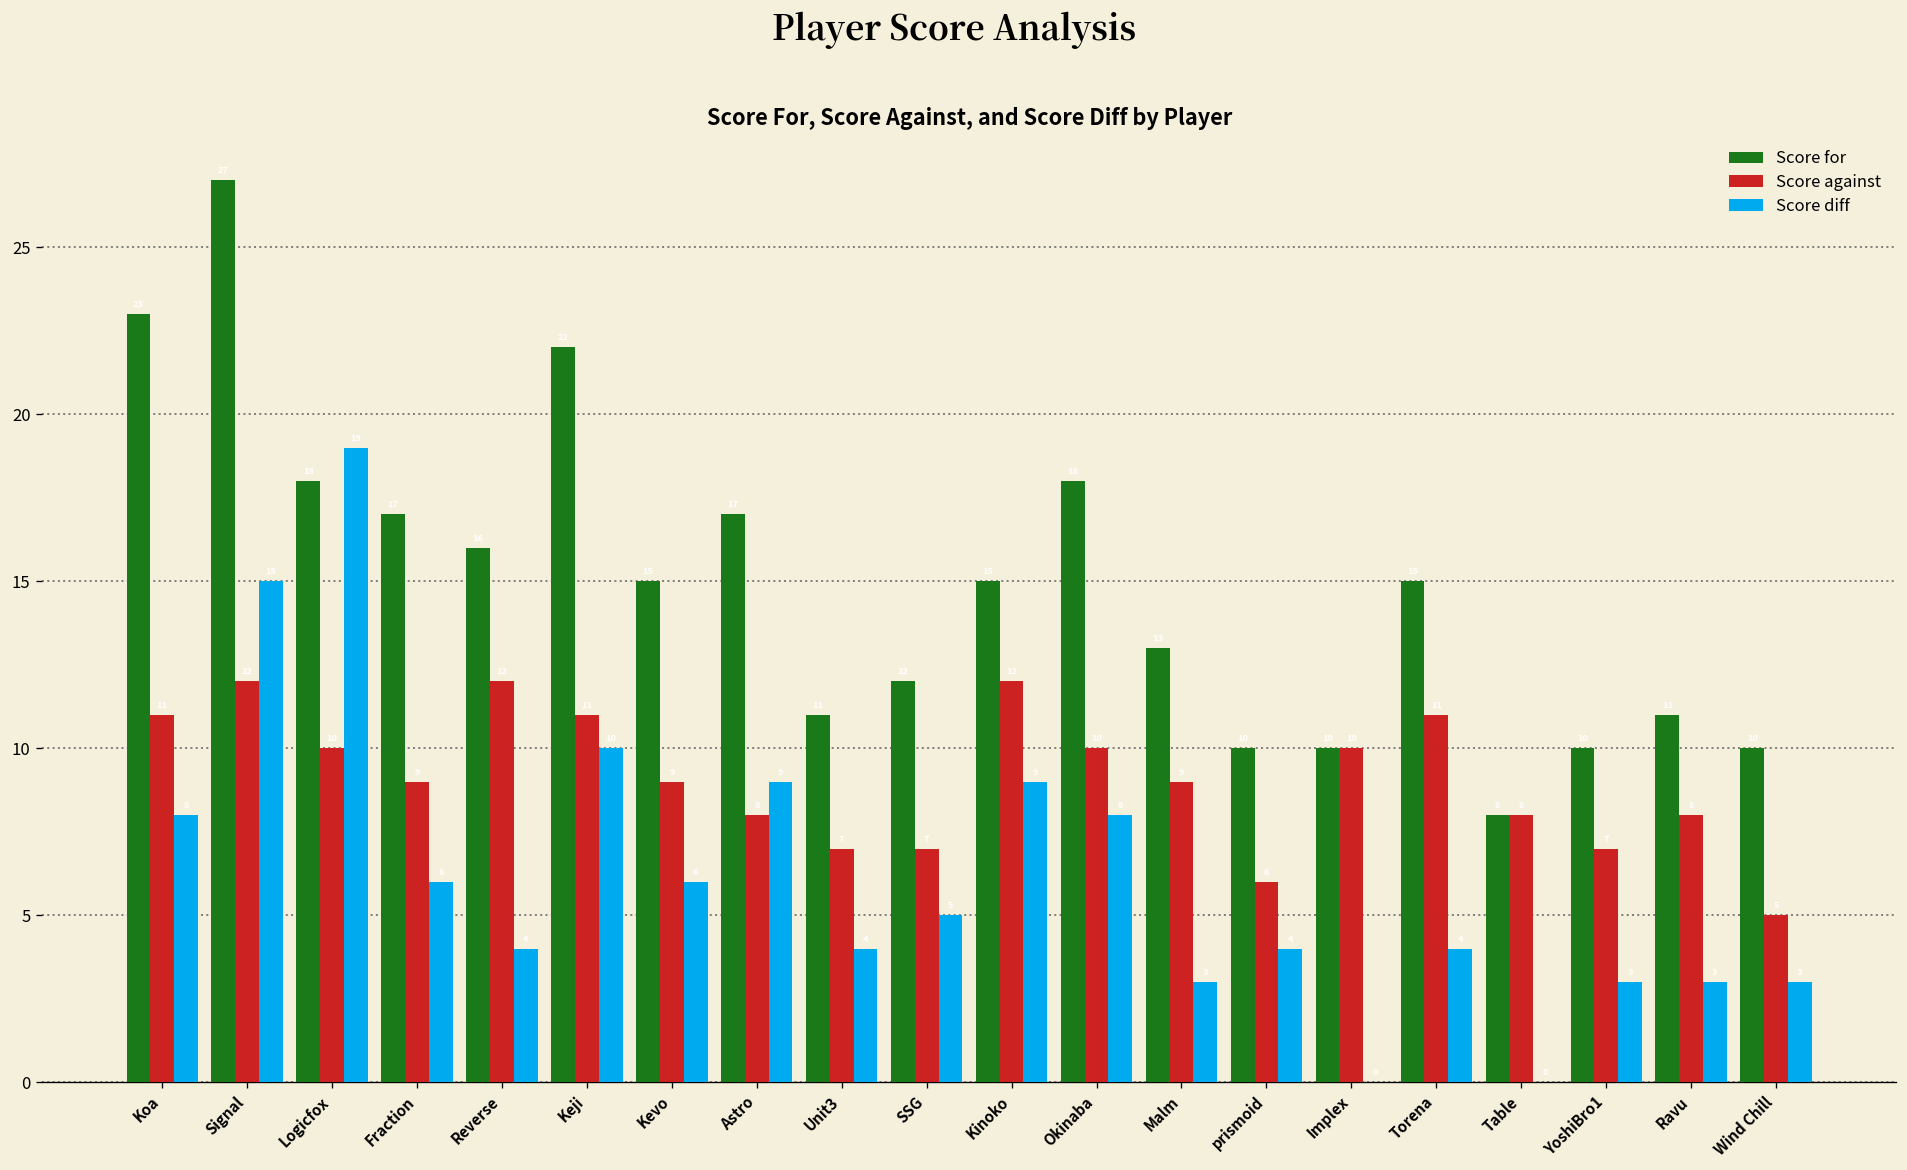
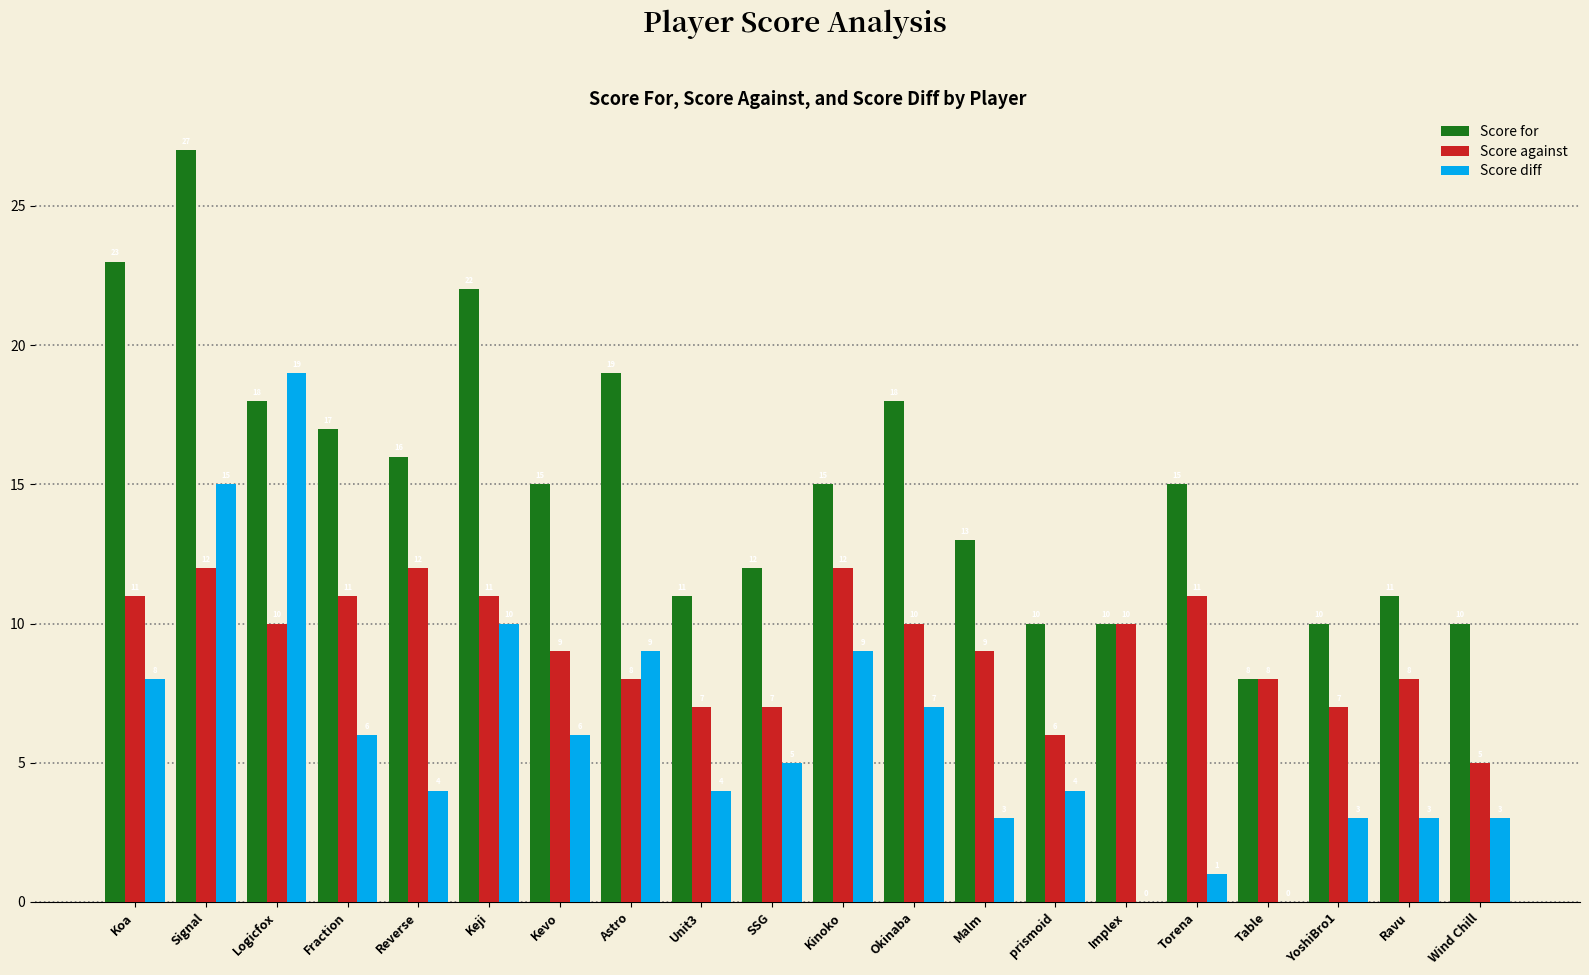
  {
    "Score for": {
      "Koa": 23,
      "Signal": 27,
      "Logicfox": 18,
      "Fraction": 17,
      "Reverse": 16,
      "Keji": 22,
      "Kevo": 15,
-     "Astro": 17,
+     "Astro": 19,
      "Unit3": 11,
      "SSG": 12,
      "Kinoko": 15,
      "Okinaba": 18,
      "Malm": 13,
      "prismoid": 10,
      "Implex": 10,
      "Torena": 15,
      "Table": 8,
      "YoshiBro1": 10,
      "Ravu": 11,
      "Wind Chill": 10
    },
    "Score against": {
      "Koa": 11,
      "Signal": 12,
      "Logicfox": 10,
-     "Fraction": 9,
+     "Fraction": 11,
      "Reverse": 12,
      "Keji": 11,
      "Kevo": 9,
      "Astro": 8,
      "Unit3": 7,
      "SSG": 7,
      "Kinoko": 12,
      "Okinaba": 10,
      "Malm": 9,
      "prismoid": 6,
      "Implex": 10,
      "Torena": 11,
      "Table": 8,
      "YoshiBro1": 7,
      "Ravu": 8,
      "Wind Chill": 5
    },
    "Score diff": {
      "Koa": 8,
      "Signal": 15,
      "Logicfox": 19,
      "Fraction": 6,
      "Reverse": 4,
      "Keji": 10,
      "Kevo": 6,
      "Astro": 9,
      "Unit3": 4,
      "SSG": 5,
      "Kinoko": 9,
-     "Okinaba": 8,
+     "Okinaba": 7,
      "Malm": 3,
      "prismoid": 4,
      "Implex": 0,
-     "Torena": 4,
+     "Torena": 1,
      "Table": 0,
      "YoshiBro1": 3,
      "Ravu": 3,
      "Wind Chill": 3
    }
  }
